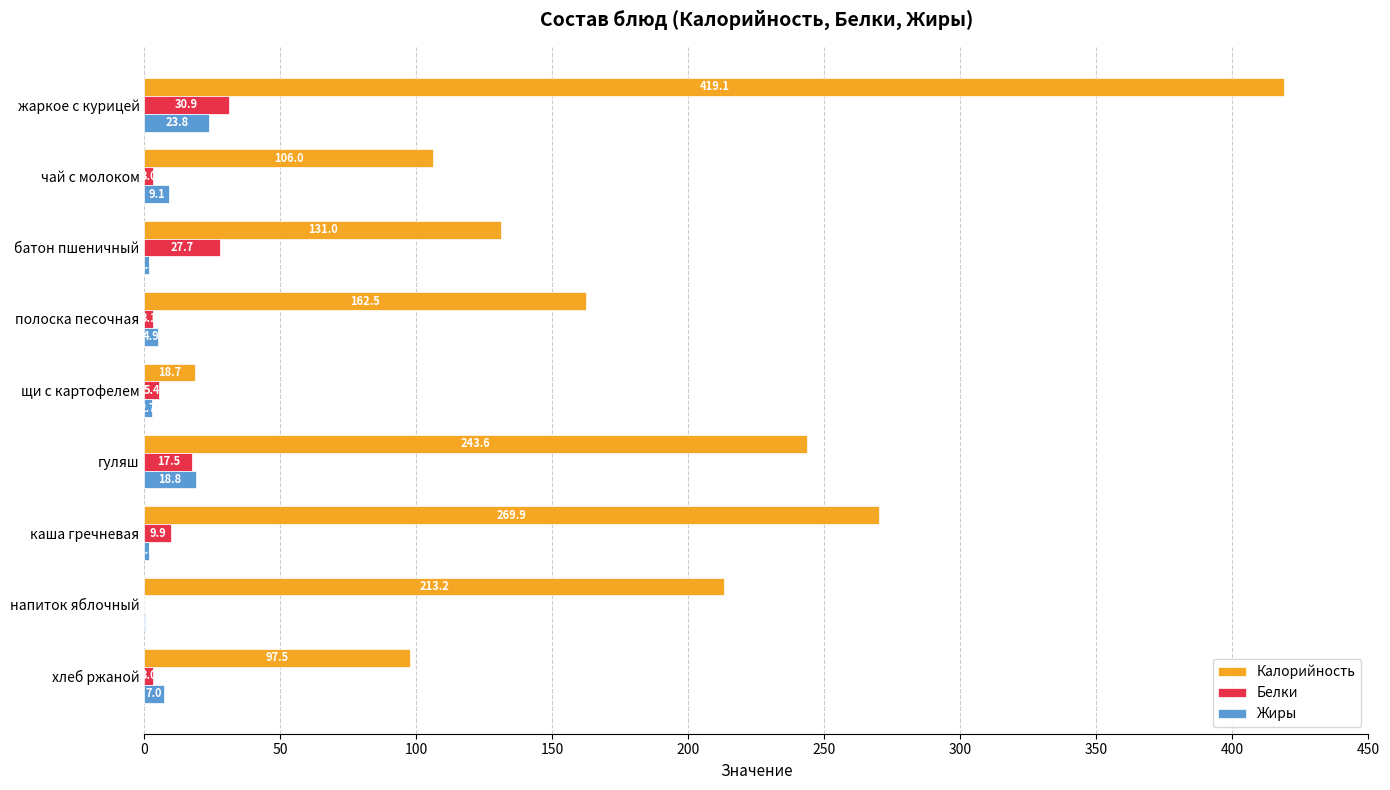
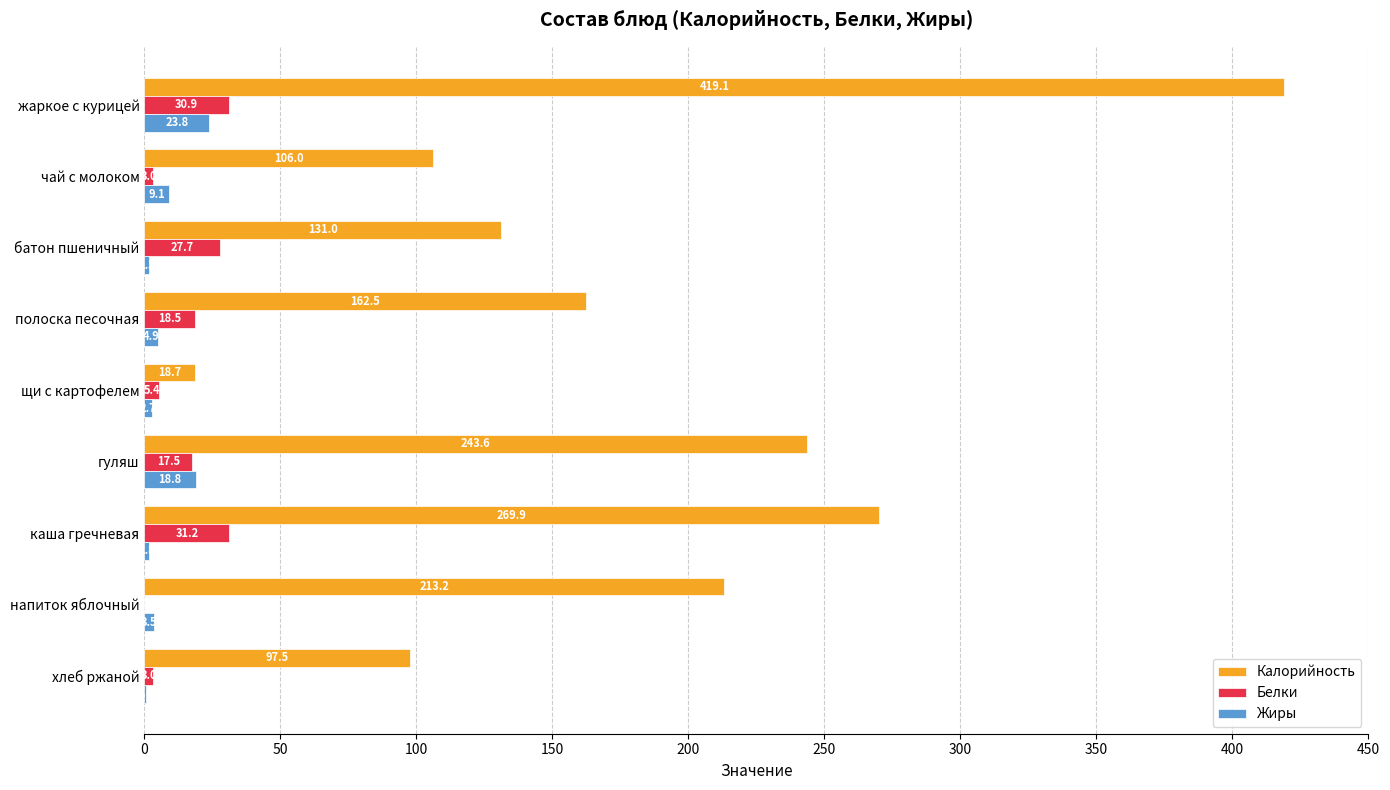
  {
    "Калорийность": {
      "жаркое с курицей": 419.1,
      "чай с молоком": 106.0,
      "батон пшеничный": 131.0,
      "полоска песочная": 162.5,
      "щи с картофелем": 18.7,
      "гуляш": 243.6,
      "каша гречневая": 269.9,
      "напиток яблочный": 213.2,
      "хлеб ржаной": 97.5
    },
    "Белки": {
      "жаркое с курицей": 30.9,
      "батон пшеничный": 27.7,
-     "полоска песочная": 3,
+     "полоска песочная": 19,
      "щи с картофелем": 5.4,
      "гуляш": 17.5,
-     "каша гречневая": 9.9
+     "каша гречневая": 31.2
    },
    "Жиры": {
      "батон пшеничный": 2,
      "щи с картофелем": 3,
      "каша гречневая": 2,
-     "напиток яблочный": 0,
-     "хлеб ржаной": 7
+     "напиток яблочный": 4,
+     "хлеб ржаной": 0
    }
  }
